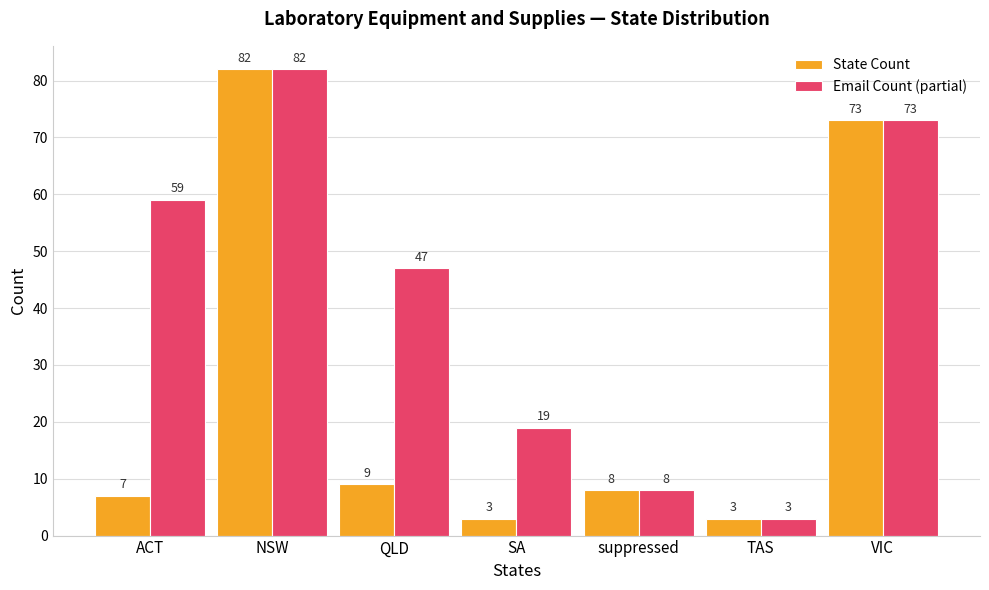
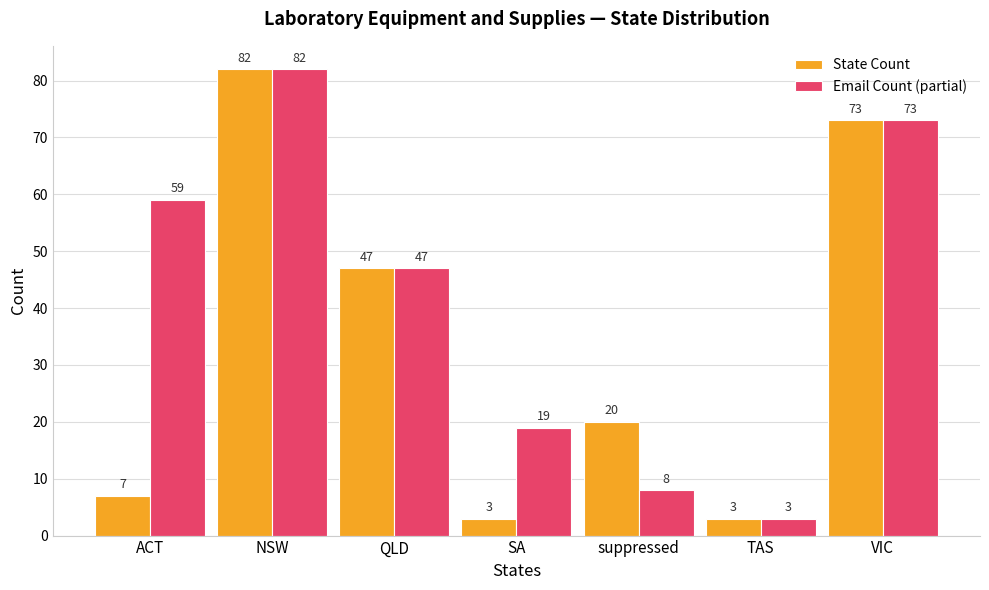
  {
    "State Count": {
      "ACT": 7,
      "NSW": 82,
-     "QLD": 9,
+     "QLD": 47,
      "SA": 3,
-     "suppressed": 8,
+     "suppressed": 20,
      "TAS": 3,
      "VIC": 73
    },
    "Email Count (partial)": {
      "ACT": 59,
      "NSW": 82,
      "QLD": 47,
      "SA": 19,
      "suppressed": 8,
      "TAS": 3,
      "VIC": 73
    }
  }
